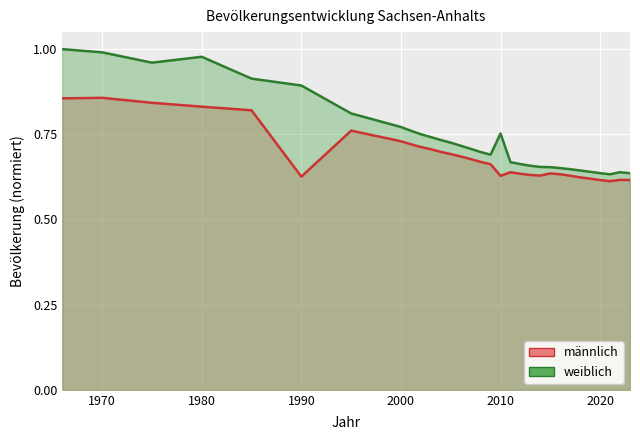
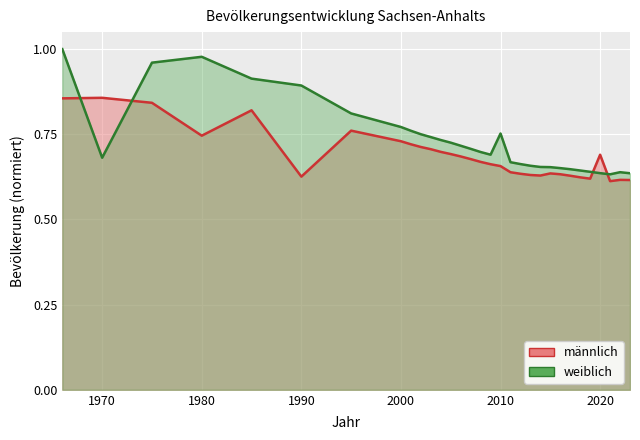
  {
    "männlich": {
      "1970": 0.86,
-     "1980": 0.83,
+     "1980": 0.75,
      "1990": 0.63,
      "2000": 0.73,
-     "2010": 0.63,
-     "2020": 0.62
+     "2010": 0.66,
+     "2020": 0.69
    },
    "weiblich": {
-     "1970": 0.99,
+     "1970": 0.68,
      "1980": 0.98,
      "1990": 0.89,
      "2000": 0.77,
      "2010": 0.75,
      "2020": 0.64
    }
  }
